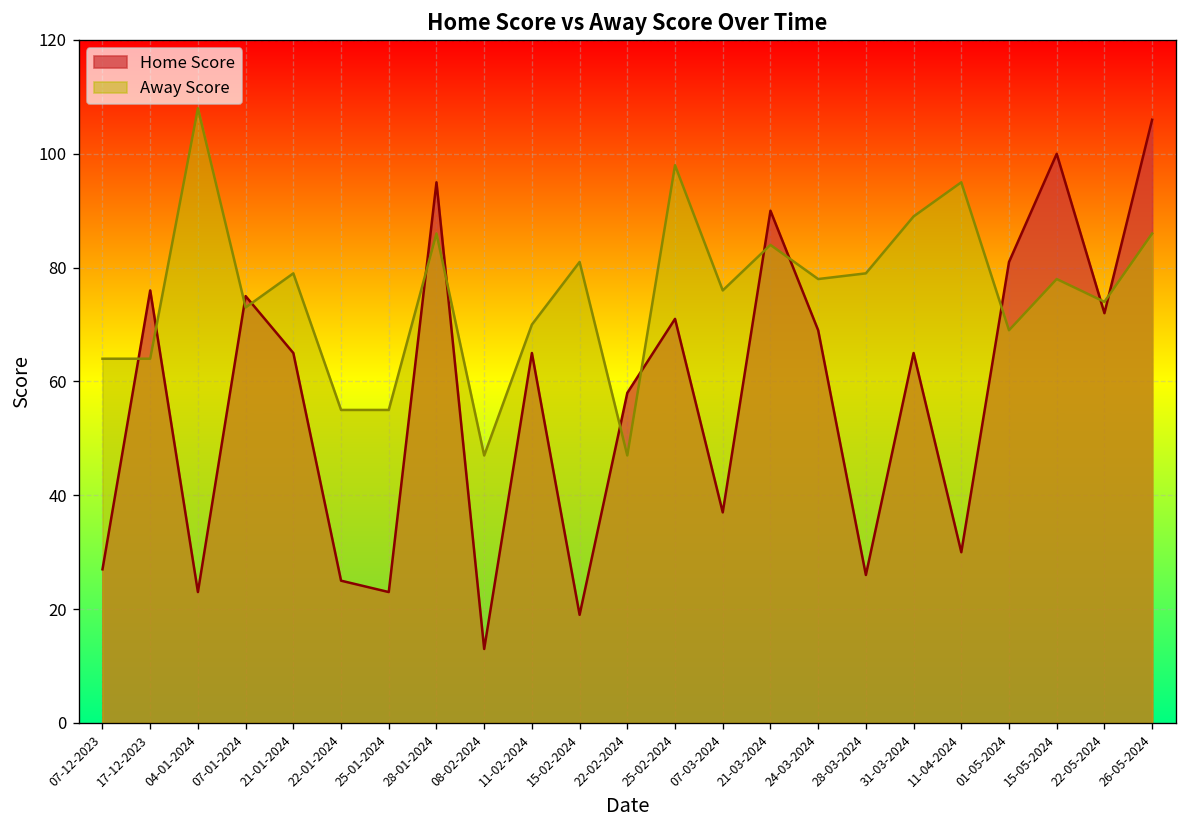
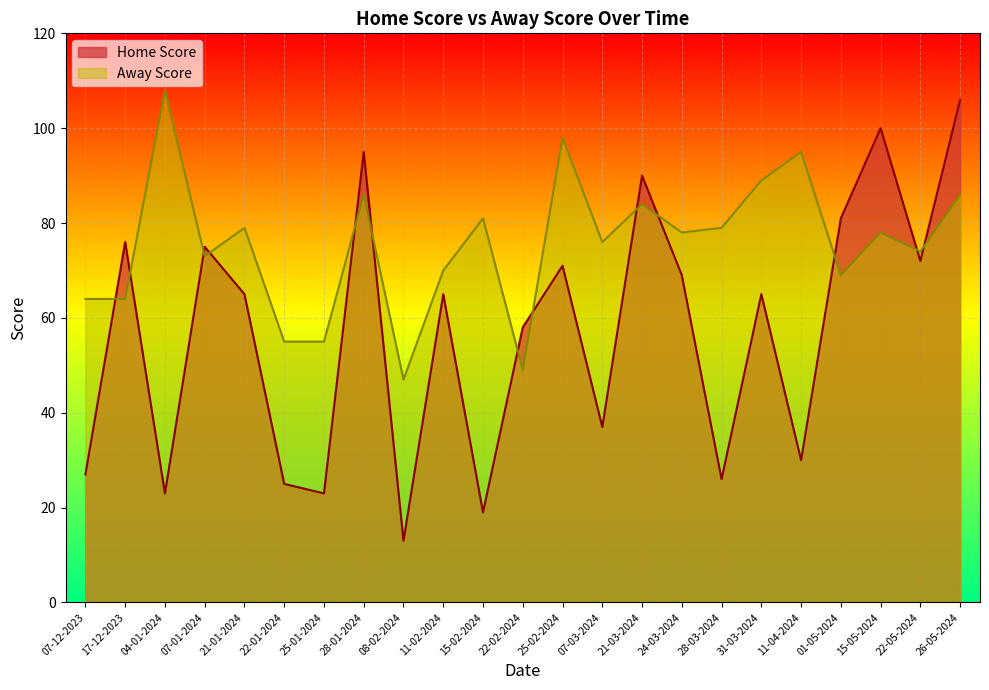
  {
    "Home Score": {
      "07-12-2023": 27,
      "17-12-2023": 76,
      "04-01-2024": 23,
      "07-01-2024": 75,
      "21-01-2024": 65,
      "22-01-2024": 25,
      "25-01-2024": 23,
      "28-01-2024": 95,
      "08-02-2024": 13,
      "11-02-2024": 65,
      "15-02-2024": 19,
      "22-02-2024": 58,
      "25-02-2024": 71,
      "07-03-2024": 37,
      "21-03-2024": 90,
      "24-03-2024": 69,
      "28-03-2024": 26,
      "31-03-2024": 65,
      "11-04-2024": 30,
      "01-05-2024": 81,
      "15-05-2024": 100,
      "22-05-2024": 72,
      "26-05-2024": 106
    },
    "Away Score": {
      "07-12-2023": 64,
      "17-12-2023": 64,
      "04-01-2024": 108,
      "07-01-2024": 73,
      "21-01-2024": 79,
      "22-01-2024": 55,
      "25-01-2024": 55,
      "28-01-2024": 86,
      "08-02-2024": 47,
      "11-02-2024": 70,
      "15-02-2024": 81,
-     "22-02-2024": 47,
+     "22-02-2024": 49,
      "25-02-2024": 98,
      "07-03-2024": 76,
      "21-03-2024": 84,
      "24-03-2024": 78,
      "28-03-2024": 79,
      "31-03-2024": 89,
      "11-04-2024": 95,
      "01-05-2024": 69,
      "15-05-2024": 78,
      "22-05-2024": 74,
      "26-05-2024": 86
    }
  }
